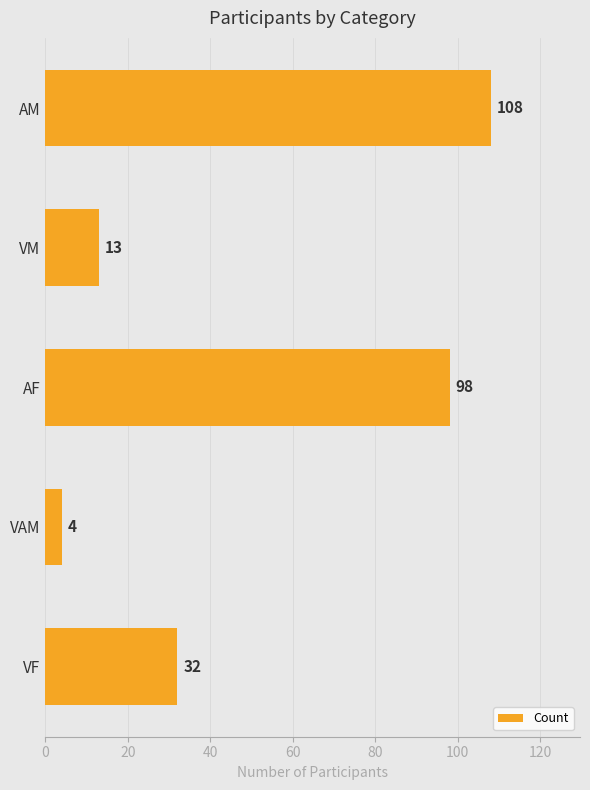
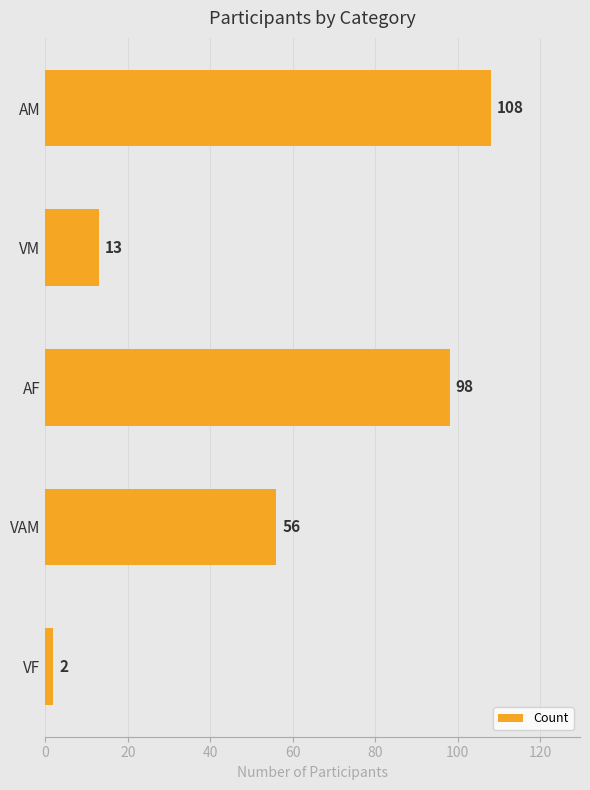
  {
    "AM": 108,
    "VM": 13,
    "AF": 98,
-   "VAM": 4,
-   "VF": 32
+   "VAM": 56,
+   "VF": 2
  }
